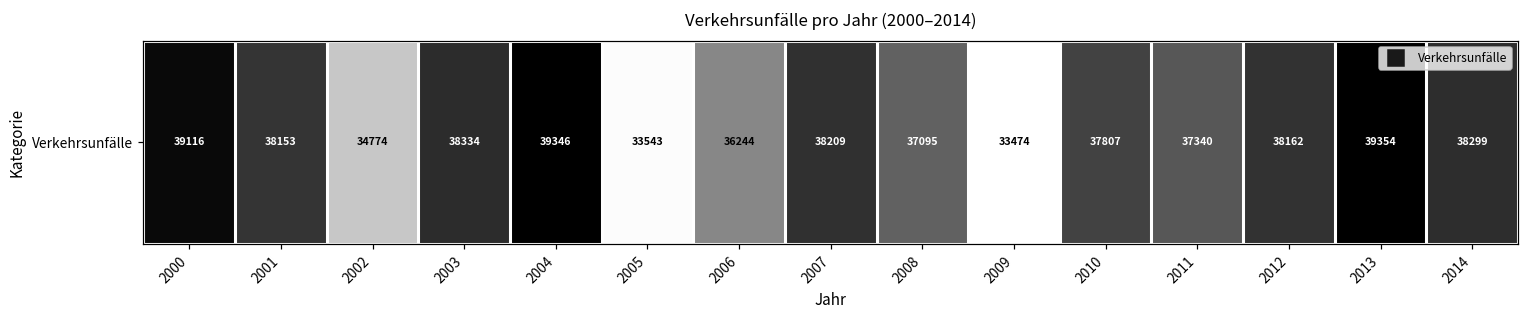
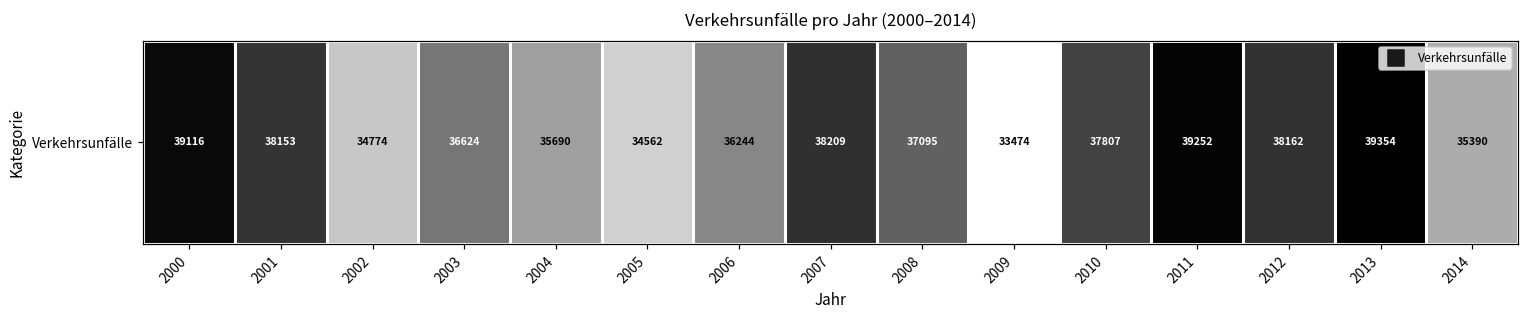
  {
    "Verkehrsunfälle": {
      "2000": 39116,
      "2001": 38153,
      "2002": 34774,
-     "2003": 38334,
-     "2004": 39346,
-     "2005": 33543,
+     "2003": 36624,
+     "2004": 35690,
+     "2005": 34562,
      "2006": 36244,
      "2007": 38209,
      "2008": 37095,
      "2009": 33474,
      "2010": 37807,
-     "2011": 37340,
+     "2011": 39252,
      "2012": 38162,
      "2013": 39354,
-     "2014": 38299
+     "2014": 35390
    }
  }
